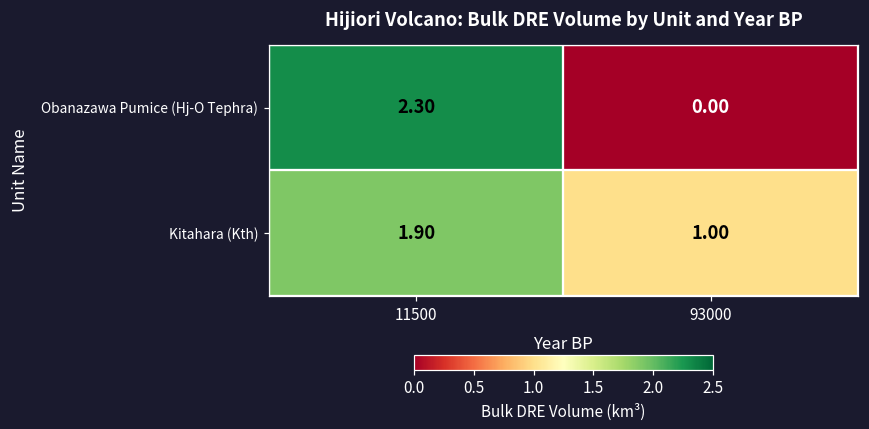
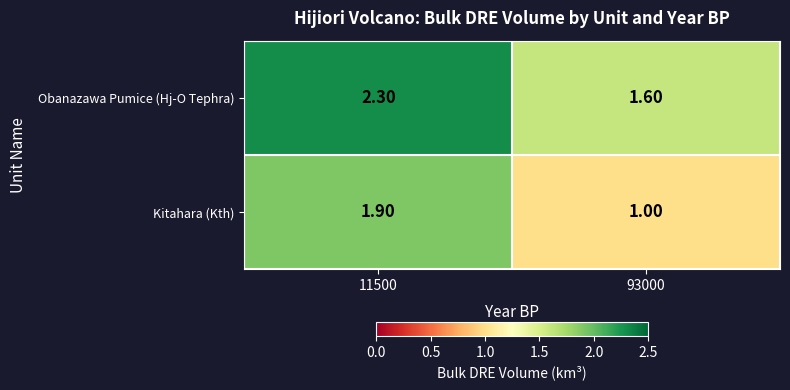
  {
    "Obanazawa Pumice (Hj-O Tephra)": {
      "11500": 2.30,
-     "93000": 0.00
+     "93000": 1.60
    },
    "Kitahara (Kth)": {
      "11500": 1.90,
      "93000": 1.00
    }
  }
